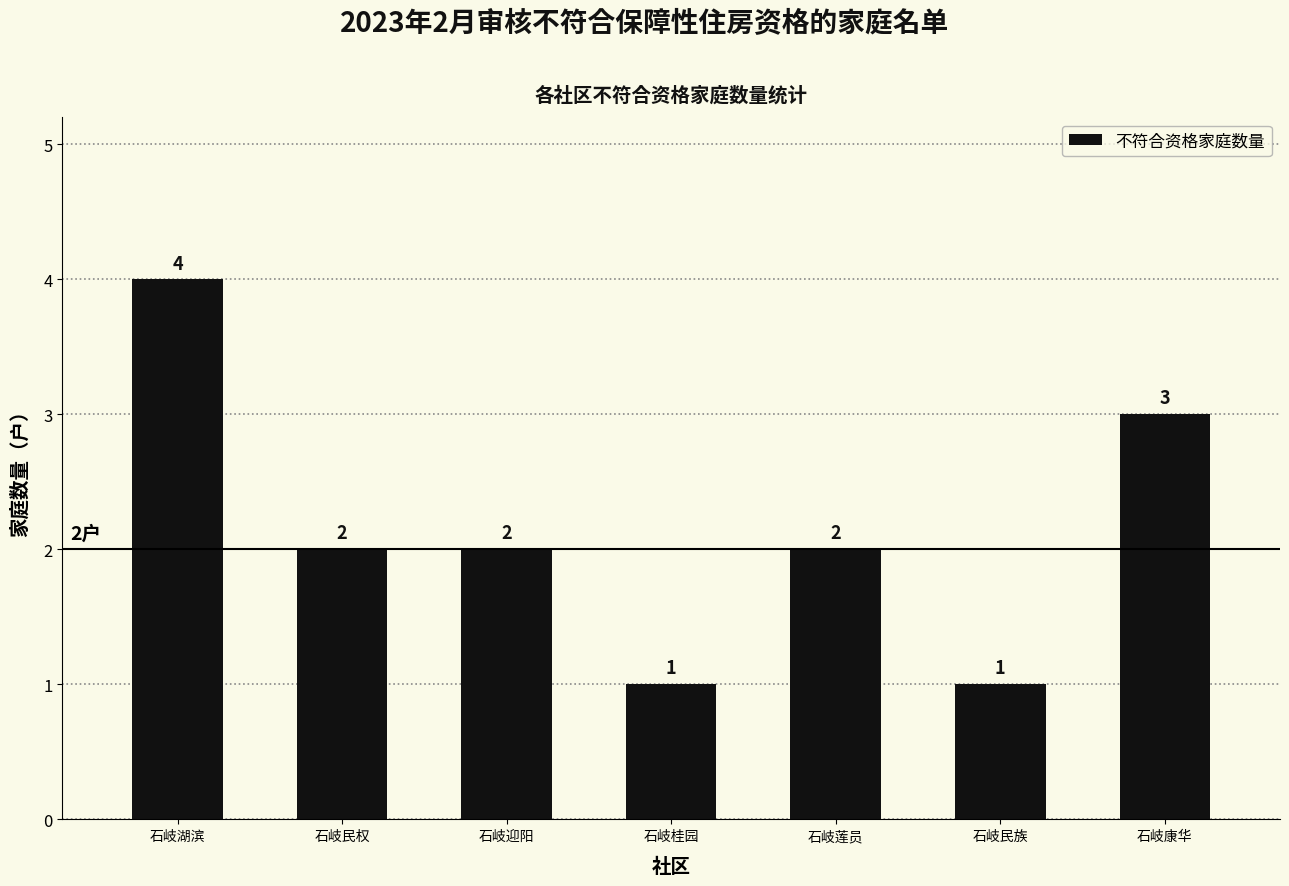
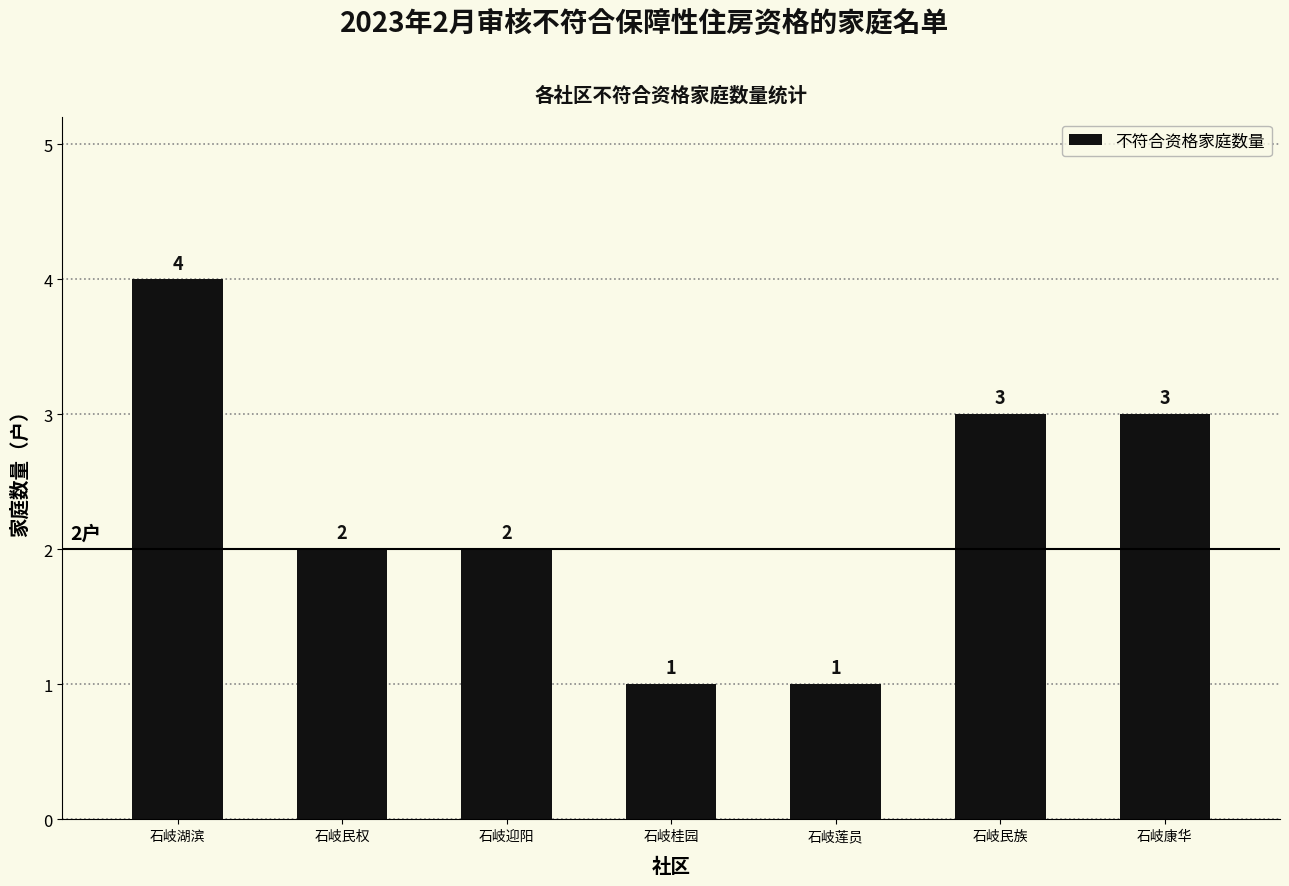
  {
    "石岐湖滨": 4,
    "石岐民权": 2,
    "石岐迎阳": 2,
    "石岐桂园": 1,
-   "石岐莲员": 2,
-   "石岐民族": 1,
+   "石岐莲员": 1,
+   "石岐民族": 3,
    "石岐康华": 3
  }
